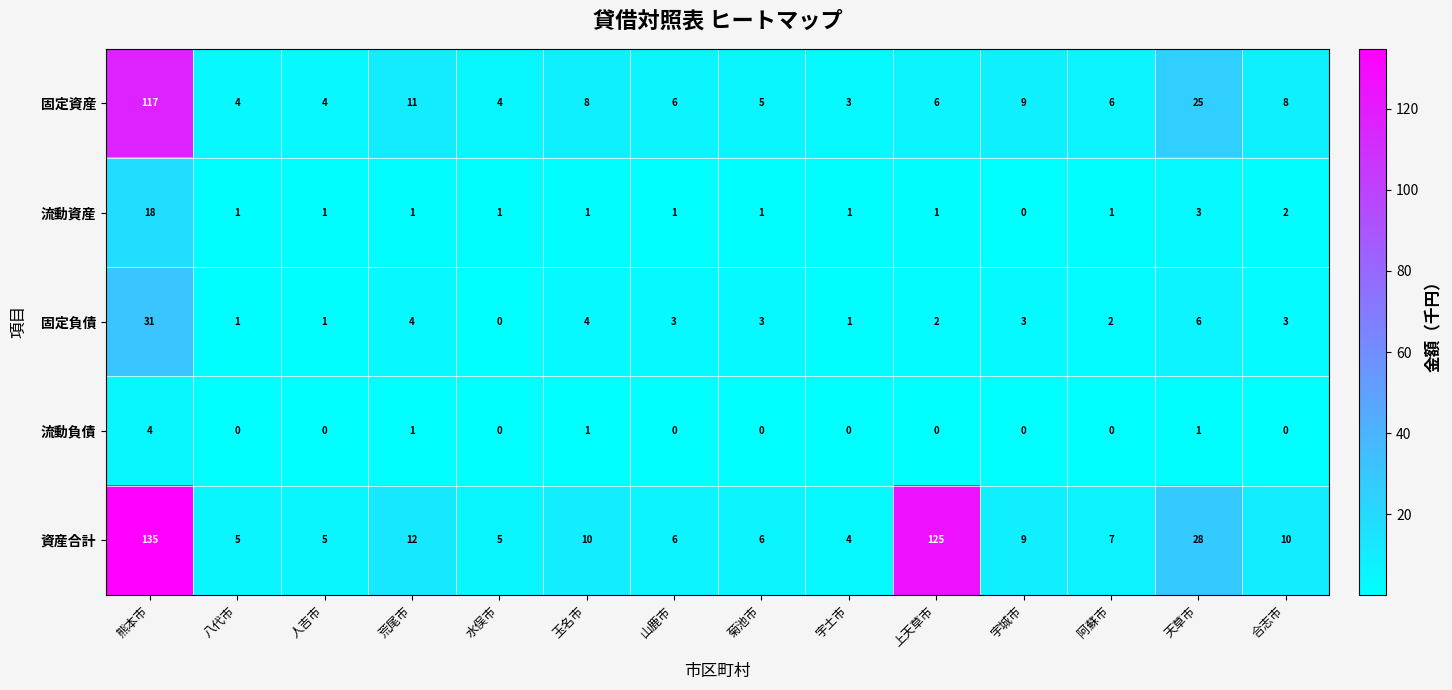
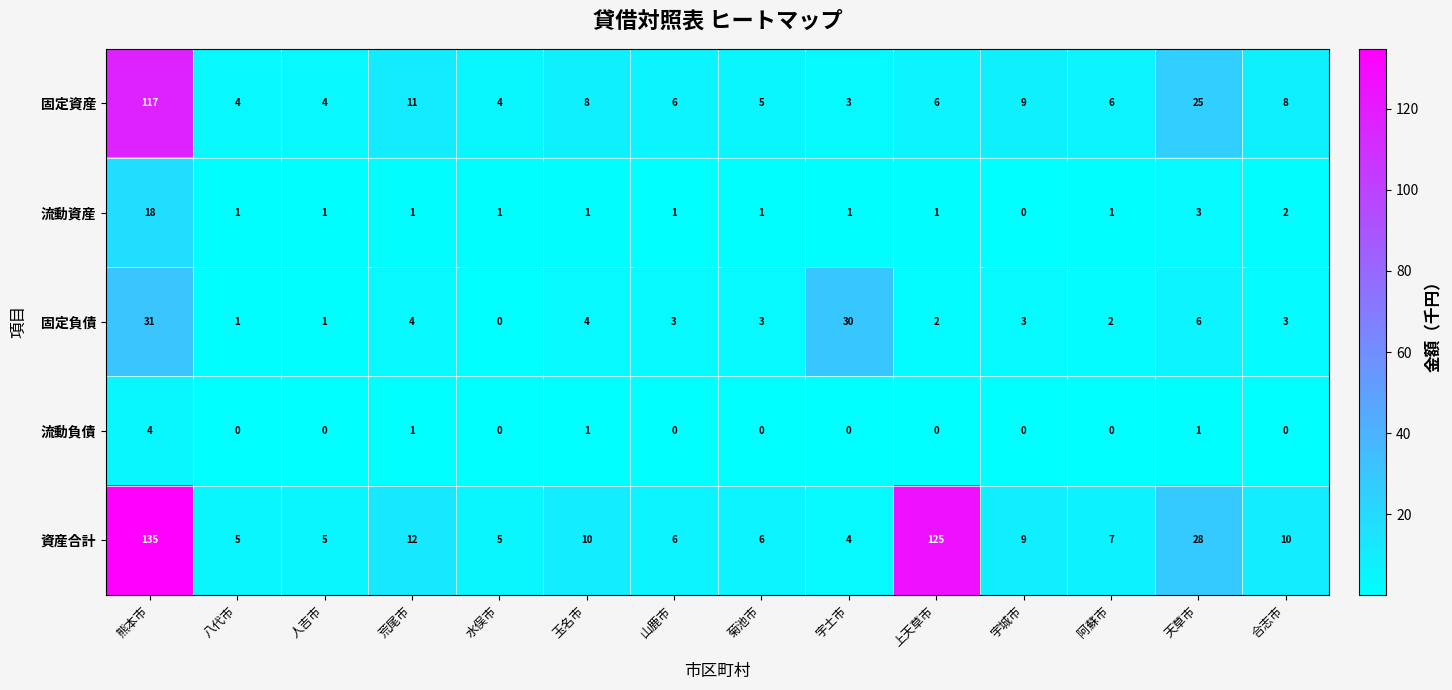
  {
    "固定資産": {
      "熊本市": 117,
      "八代市": 4,
      "人吉市": 4,
      "荒尾市": 11,
      "水俣市": 4,
      "玉名市": 8,
      "山鹿市": 6,
      "菊池市": 5,
      "宇土市": 3,
      "上天草市": 6,
      "宇城市": 9,
      "阿蘇市": 6,
      "天草市": 25,
      "合志市": 8
    },
    "流動資産": {
      "熊本市": 18,
      "八代市": 1,
      "人吉市": 1,
      "荒尾市": 1,
      "水俣市": 1,
      "玉名市": 1,
      "山鹿市": 1,
      "菊池市": 1,
      "宇土市": 1,
      "上天草市": 1,
      "宇城市": 0,
      "阿蘇市": 1,
      "天草市": 3,
      "合志市": 2
    },
    "固定負債": {
      "熊本市": 31,
      "八代市": 1,
      "人吉市": 1,
      "荒尾市": 4,
      "水俣市": 0,
      "玉名市": 4,
      "山鹿市": 3,
      "菊池市": 3,
-     "宇土市": 1,
+     "宇土市": 30,
      "上天草市": 2,
      "宇城市": 3,
      "阿蘇市": 2,
      "天草市": 6,
      "合志市": 3
    },
    "流動負債": {
      "熊本市": 4,
      "八代市": 0,
      "人吉市": 0,
      "荒尾市": 1,
      "水俣市": 0,
      "玉名市": 1,
      "山鹿市": 0,
      "菊池市": 0,
      "宇土市": 0,
      "上天草市": 0,
      "宇城市": 0,
      "阿蘇市": 0,
      "天草市": 1,
      "合志市": 0
    },
    "資産合計": {
      "熊本市": 135,
      "八代市": 5,
      "人吉市": 5,
      "荒尾市": 12,
      "水俣市": 5,
      "玉名市": 10,
      "山鹿市": 6,
      "菊池市": 6,
      "宇土市": 4,
      "上天草市": 125,
      "宇城市": 9,
      "阿蘇市": 7,
      "天草市": 28,
      "合志市": 10
    }
  }
